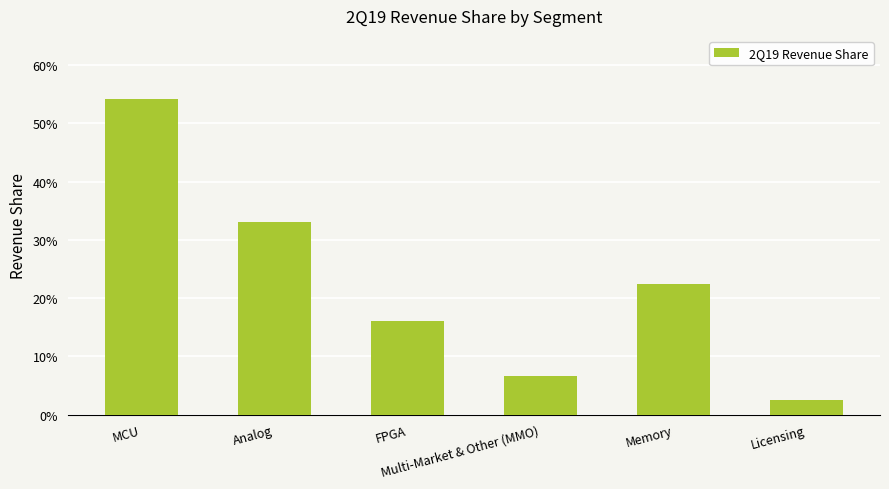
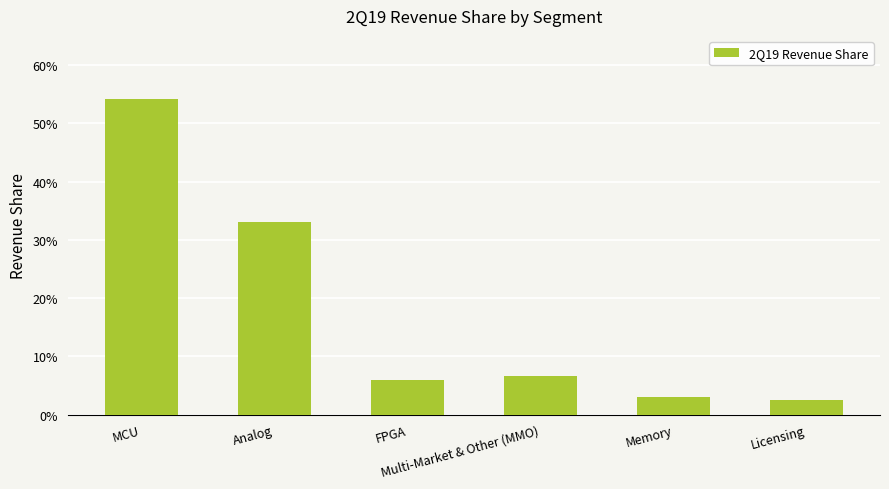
  {
    "MCU": "54%",
    "Analog": "33%",
-   "FPGA": "16%",
+   "FPGA": "6%",
    "Multi-Market & Other (MMO)": "7%",
-   "Memory": "23%",
+   "Memory": "3%",
    "Licensing": "3%"
  }
